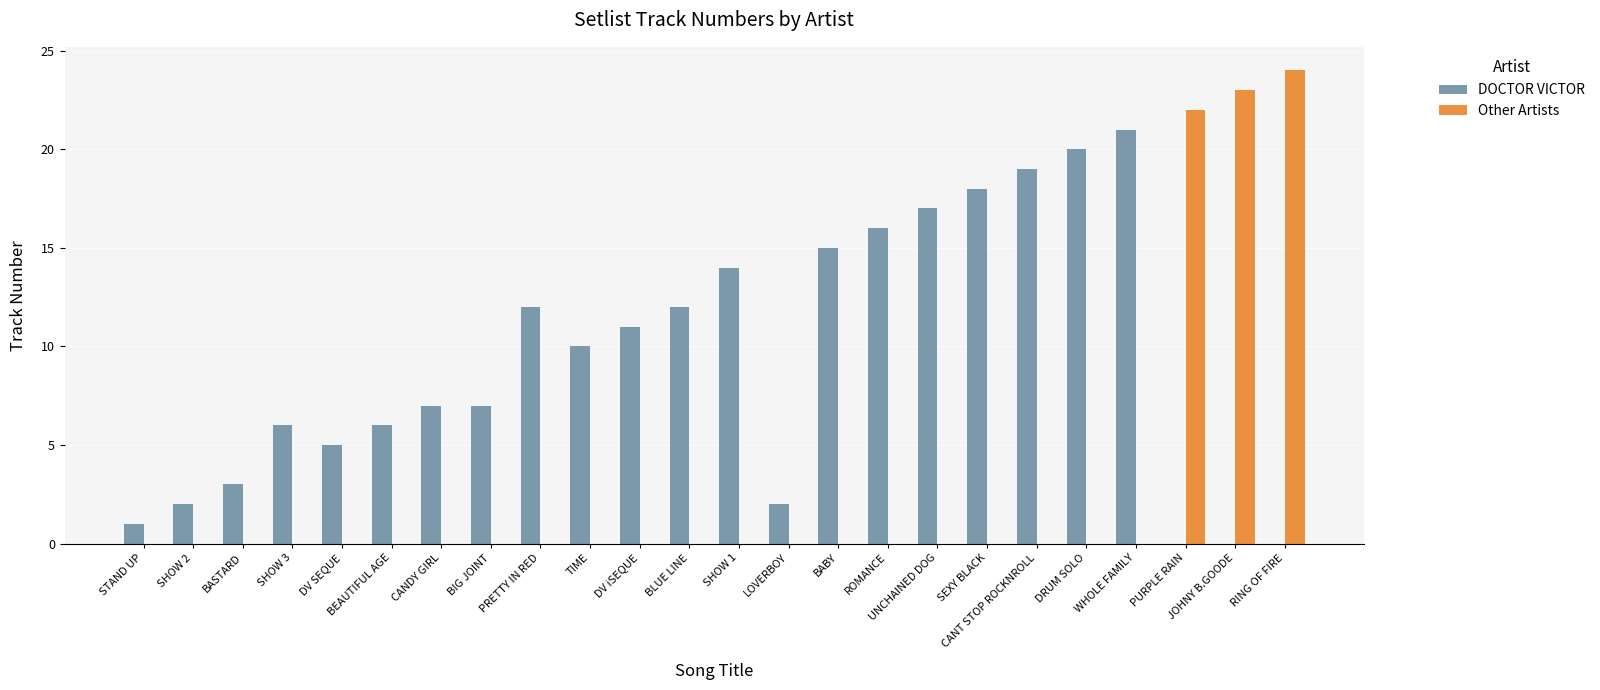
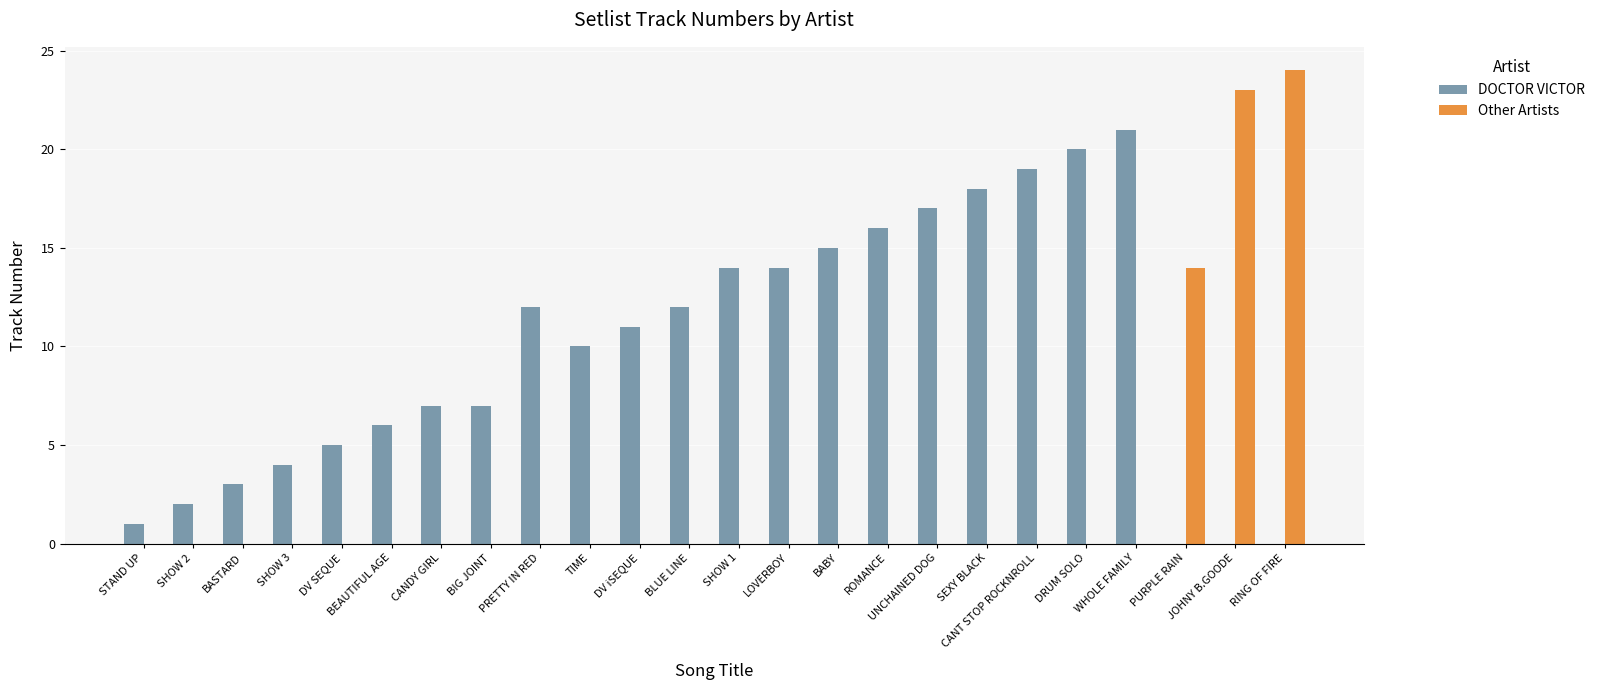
  {
    "DOCTOR VICTOR": {
      "STAND UP": 1,
      "SHOW 2": 2,
      "BASTARD": 3,
-     "SHOW 3": 6,
+     "SHOW 3": 4,
      "DV SEQUE": 5,
      "BEAUTIFUL AGE": 6,
      "CANDY GIRL": 7,
      "BIG JOINT": 7,
      "PRETTY IN RED": 12,
      "TIME": 10,
      "DV iSEQUE": 11,
      "BLUE LINE": 12,
      "SHOW 1": 14,
-     "LOVERBOY": 2,
+     "LOVERBOY": 14,
      "BABY": 15,
      "ROMANCE": 16,
      "UNCHAINED DOG": 17,
      "SEXY BLACK": 18,
      "CANT STOP ROCKNROLL": 19,
      "DRUM SOLO": 20,
      "WHOLE FAMILY": 21,
      "PURPLE RAIN": 0,
      "JOHNY B.GOODE": 0,
      "RING OF FIRE": 0
    },
    "Other Artists": {
      "STAND UP": 0,
      "SHOW 2": 0,
      "BASTARD": 0,
      "SHOW 3": 0,
      "DV SEQUE": 0,
      "BEAUTIFUL AGE": 0,
      "CANDY GIRL": 0,
      "BIG JOINT": 0,
      "PRETTY IN RED": 0,
      "TIME": 0,
      "DV iSEQUE": 0,
      "BLUE LINE": 0,
      "SHOW 1": 0,
      "LOVERBOY": 0,
      "BABY": 0,
      "ROMANCE": 0,
      "UNCHAINED DOG": 0,
      "SEXY BLACK": 0,
      "CANT STOP ROCKNROLL": 0,
      "DRUM SOLO": 0,
      "WHOLE FAMILY": 0,
-     "PURPLE RAIN": 22,
+     "PURPLE RAIN": 14,
      "JOHNY B.GOODE": 23,
      "RING OF FIRE": 24
    }
  }
